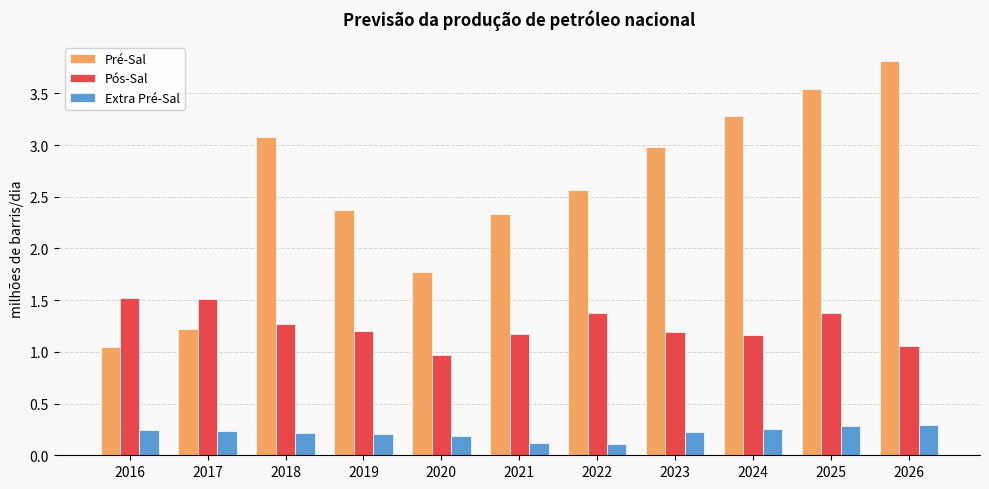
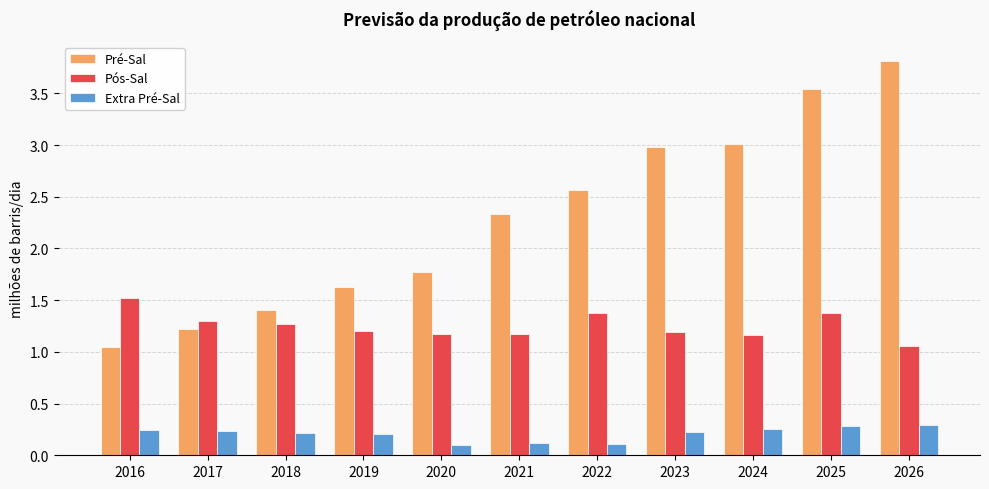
  {
    "Pré-Sal": {
      "2016": 1.05,
      "2017": 1.22,
-     "2018": 3.08,
-     "2019": 2.37,
+     "2018": 1.41,
+     "2019": 1.63,
      "2020": 1.77,
      "2021": 2.34,
      "2022": 2.57,
      "2023": 2.99,
-     "2024": 3.29,
+     "2024": 3.01,
      "2025": 3.54,
      "2026": 3.81
    },
    "Pós-Sal": {
      "2016": 1.52,
-     "2017": 1.51,
+     "2017": 1.30,
      "2018": 1.27,
      "2019": 1.21,
-     "2020": 0.97,
+     "2020": 1.17,
      "2021": 1.17,
      "2022": 1.38,
      "2023": 1.19,
      "2024": 1.16,
      "2025": 1.37,
      "2026": 1.06
    },
    "Extra Pré-Sal": {
      "2016": 0.25,
      "2017": 0.23,
      "2018": 0.22,
      "2019": 0.20,
-     "2020": 0.19,
+     "2020": 0.10,
      "2021": 0.12,
      "2022": 0.11,
      "2023": 0.23,
      "2024": 0.25,
      "2025": 0.28,
      "2026": 0.29
    }
  }
